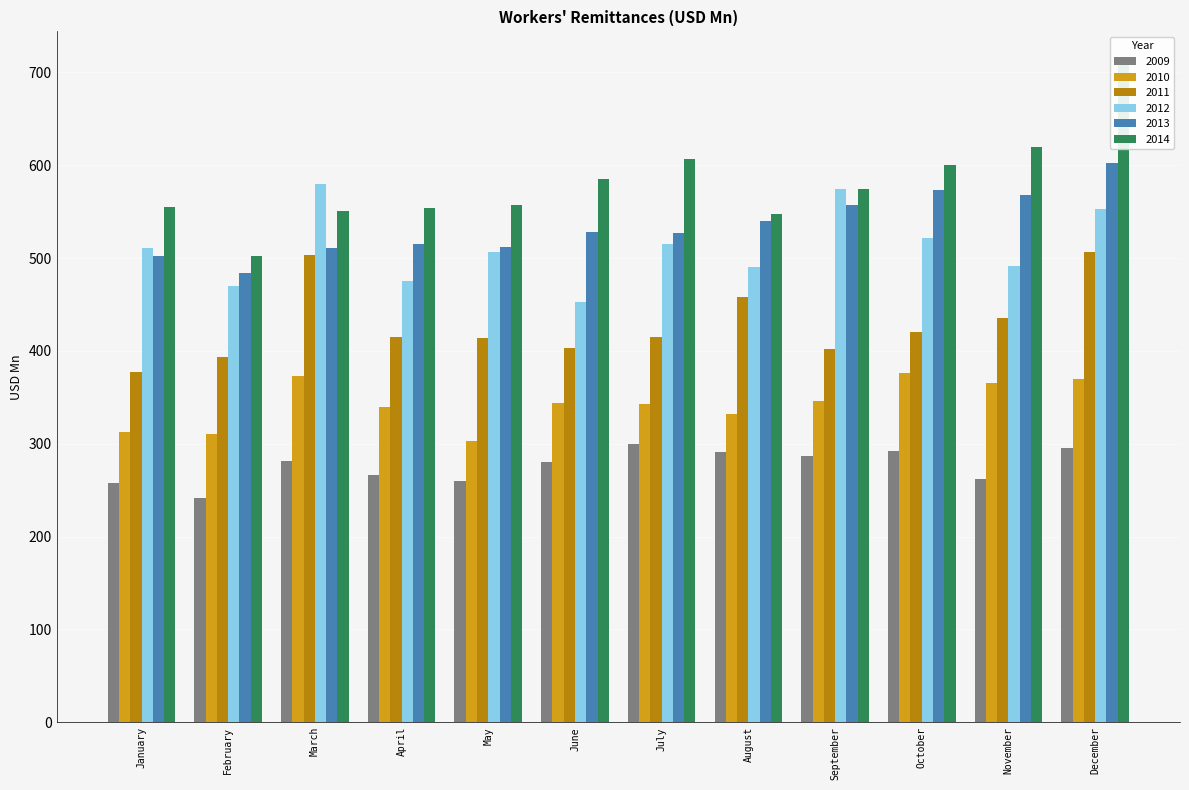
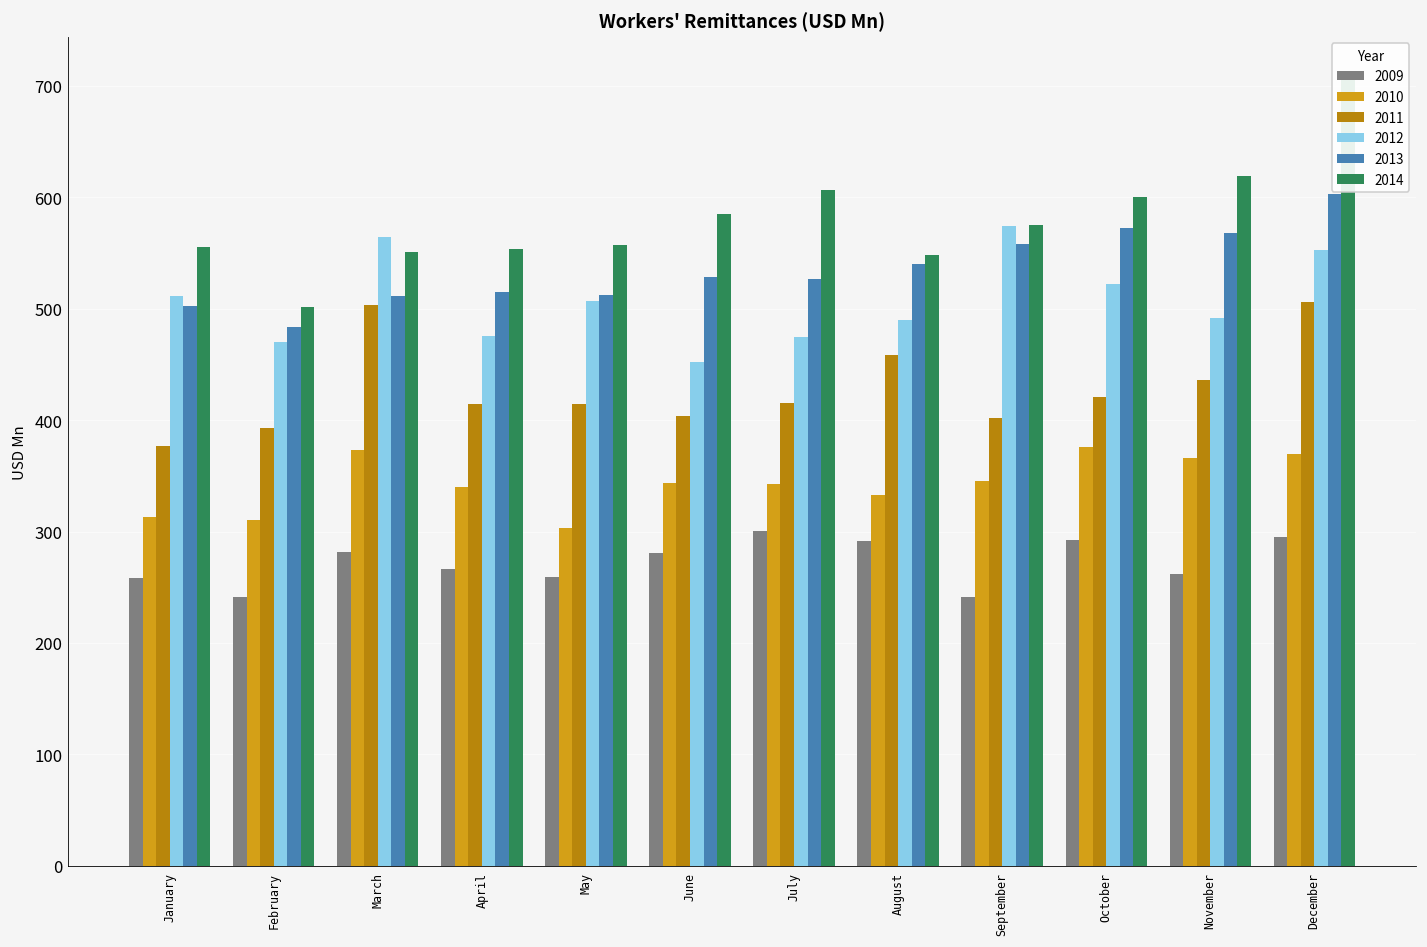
  {
    "2009": {
      "January": 260,
      "February": 240,
      "March": 280,
      "April": 270,
      "May": 260,
      "June": 280,
      "July": 300,
      "August": 290,
-     "September": 290,
+     "September": 240,
      "October": 290,
      "November": 260,
      "December": 290
    },
    "2012": {
      "January": 510,
      "February": 470,
-     "March": 580,
+     "March": 560,
      "April": 480,
      "May": 510,
      "June": 450,
-     "July": 520,
+     "July": 480,
      "August": 490,
      "September": 570,
      "October": 520,
      "November": 490,
      "December": 550
    },
    "2013": {
      "January": 500,
      "February": 480,
      "March": 510,
      "April": 520,
      "May": 510,
      "June": 530,
      "July": 530,
      "August": 540,
      "September": 560,
      "October": 570,
      "November": 570,
      "December": 600
    },
    "2014": {
      "January": 560,
      "February": 500,
      "March": 550,
      "April": 550,
      "May": 560,
      "June": 590,
      "July": 610,
      "August": 550,
      "September": 570,
      "October": 600,
      "November": 620
    }
  }
